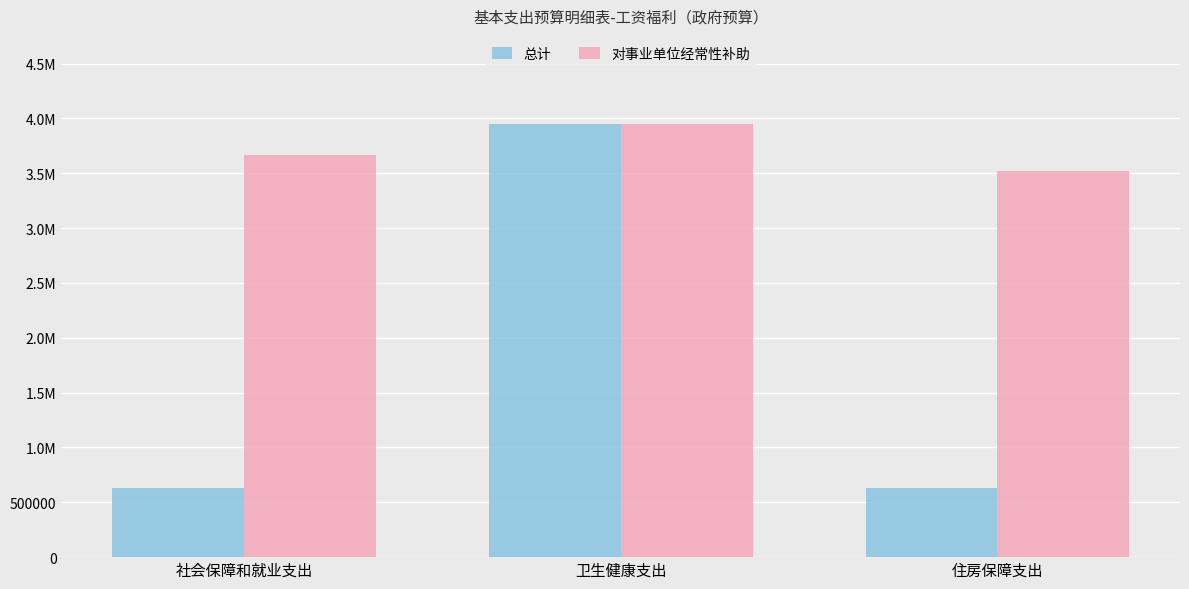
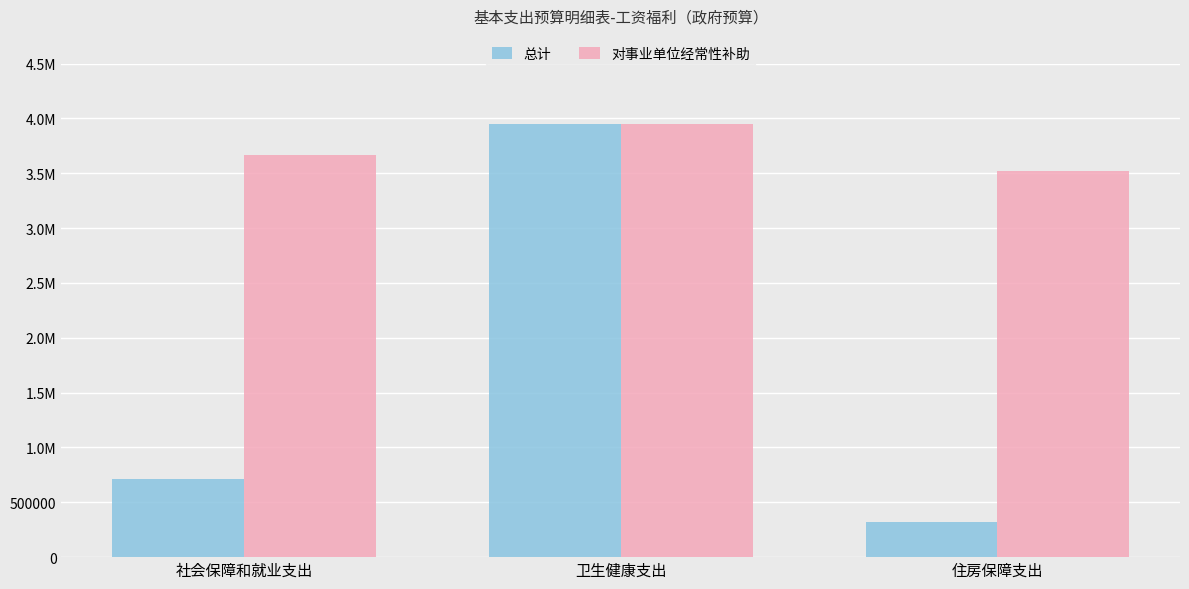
  {
    "总计": {
-     "社会保障和就业支出": 630000,
+     "社会保障和就业支出": 710000,
      "卫生健康支出": 3950000,
-     "住房保障支出": 630000
+     "住房保障支出": 320000
    },
    "对事业单位经常性补助": {
      "社会保障和就业支出": 3670000,
      "卫生健康支出": 3950000,
      "住房保障支出": 3520000
    }
  }
